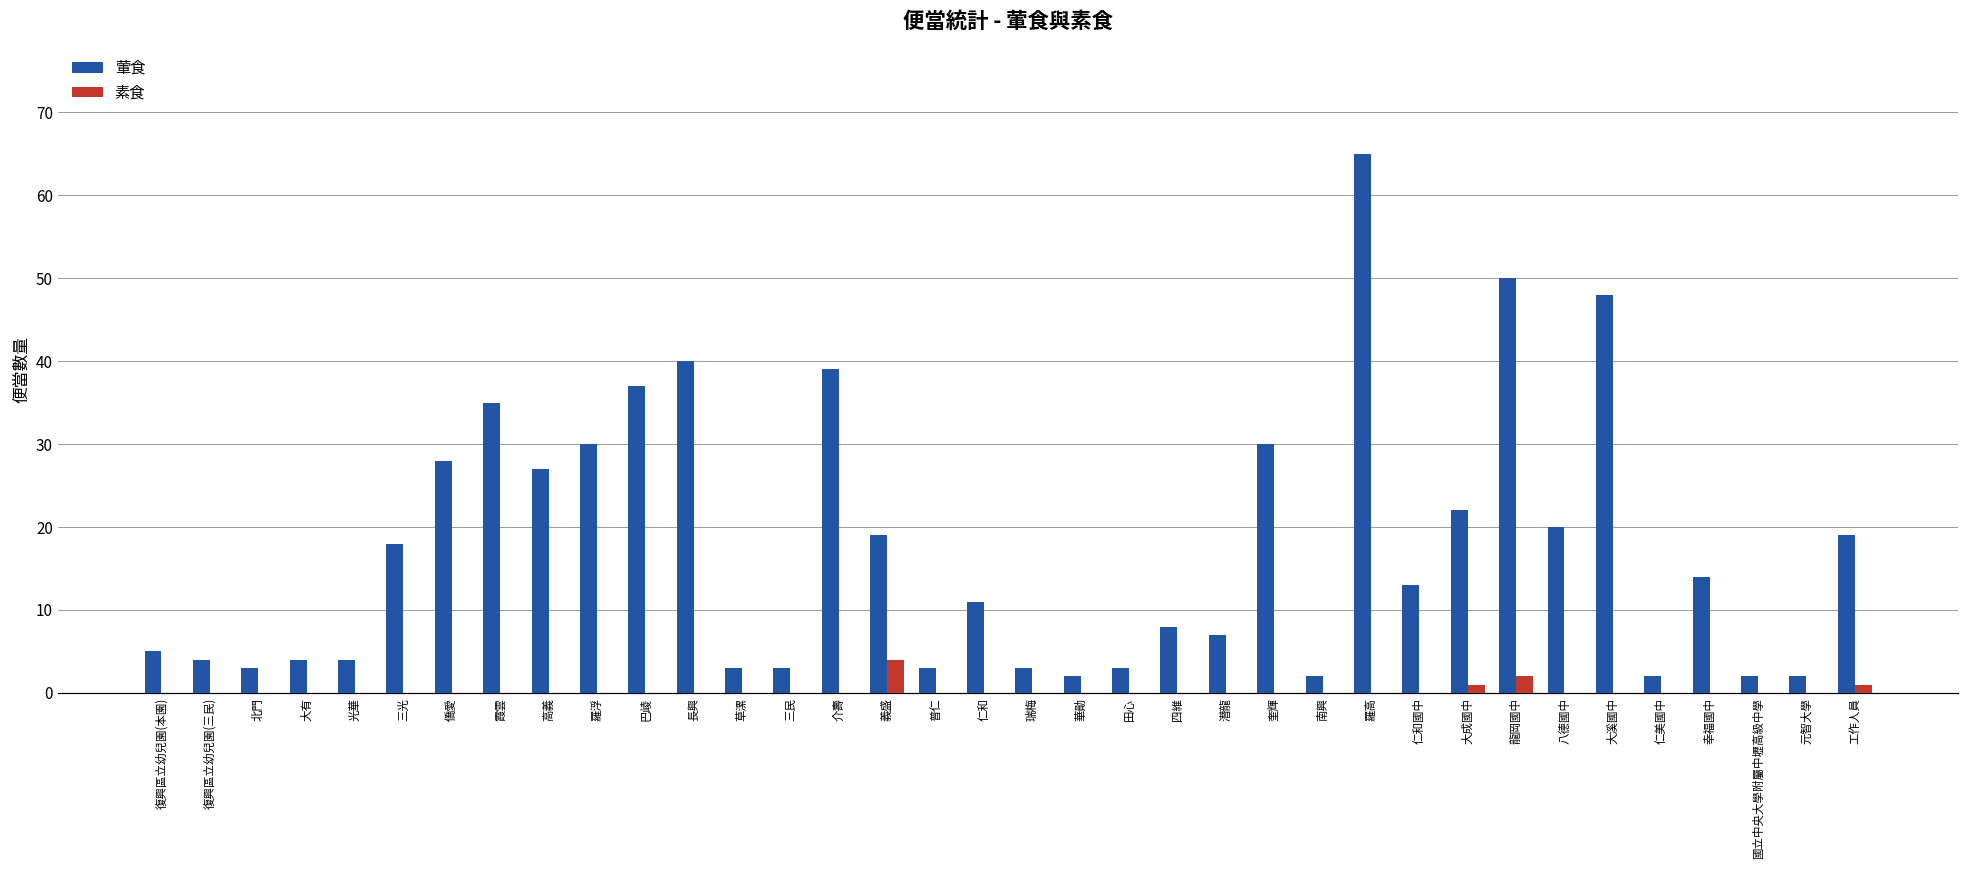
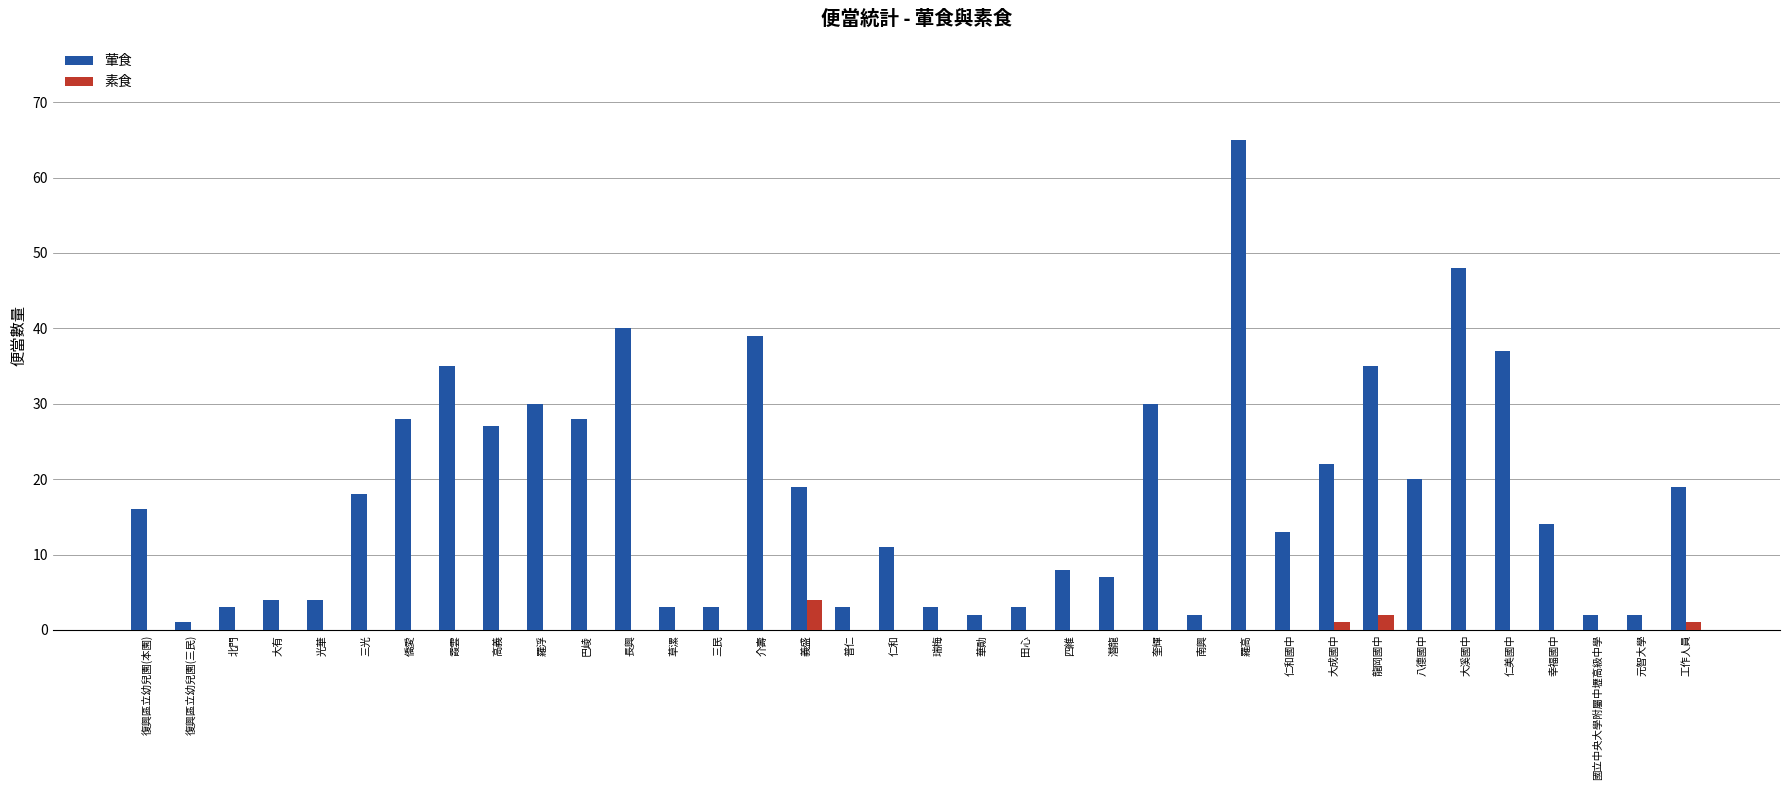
  {
    "葷食": {
-     "復興區立幼兒園(本園)": 5,
-     "復興區立幼兒園(三民)": 4,
+     "復興區立幼兒園(本園)": 16,
+     "復興區立幼兒園(三民)": 1,
      "北門": 3,
      "大有": 4,
      "光華": 4,
      "三光": 18,
      "僑愛": 28,
      "霞雲": 35,
      "高義": 27,
      "羅浮": 30,
-     "巴崚": 37,
+     "巴崚": 28,
      "長興": 40,
      "草漯": 3,
      "三民": 3,
      "介壽": 39,
      "義盛": 19,
      "普仁": 3,
      "仁和": 11,
      "瑞梅": 3,
      "華勛": 2,
      "田心": 3,
      "四維": 8,
      "潛龍": 7,
      "奎輝": 30,
      "南興": 2,
      "羅高": 65,
      "仁和國中": 13,
      "大成國中": 22,
-     "龍岡國中": 50,
+     "龍岡國中": 35,
      "八德國中": 20,
      "大溪國中": 48,
-     "仁美國中": 2,
+     "仁美國中": 37,
      "幸福國中": 14,
      "國立中央大學附屬中壢高級中學": 2,
      "元智大學": 2,
      "工作人員": 19
    },
    "素食": {
      "復興區立幼兒園(本園)": 0,
      "復興區立幼兒園(三民)": 0,
      "北門": 0,
      "大有": 0,
      "光華": 0,
      "三光": 0,
      "僑愛": 0,
      "霞雲": 0,
      "高義": 0,
      "羅浮": 0,
      "巴崚": 0,
      "長興": 0,
      "草漯": 0,
      "三民": 0,
      "介壽": 0,
      "義盛": 4,
      "普仁": 0,
      "仁和": 0,
      "瑞梅": 0,
      "華勛": 0,
      "田心": 0,
      "四維": 0,
      "潛龍": 0,
      "奎輝": 0,
      "南興": 0,
      "羅高": 0,
      "仁和國中": 0,
      "大成國中": 1,
      "龍岡國中": 2,
      "八德國中": 0,
      "大溪國中": 0,
      "仁美國中": 0,
      "幸福國中": 0,
      "國立中央大學附屬中壢高級中學": 0,
      "元智大學": 0,
      "工作人員": 1
    }
  }
